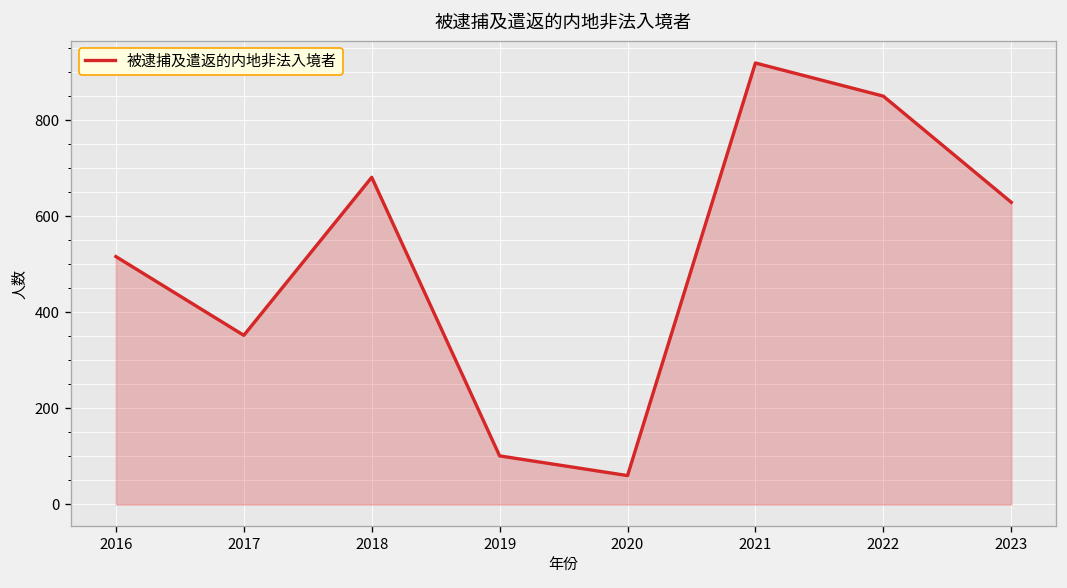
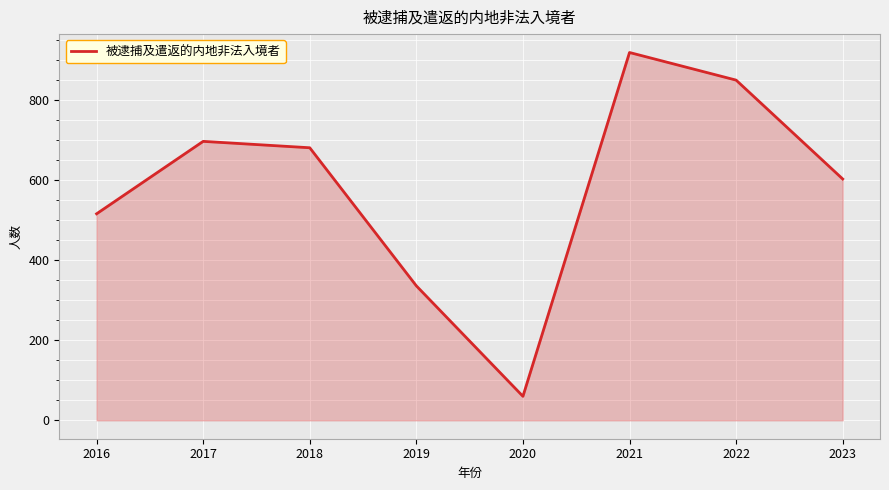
  {
    "2016": 520,
-   "2017": 350,
+   "2017": 700,
    "2018": 680,
-   "2019": 100,
+   "2019": 340,
    "2020": 60,
    "2021": 920,
    "2022": 850,
-   "2023": 630
+   "2023": 600
  }
